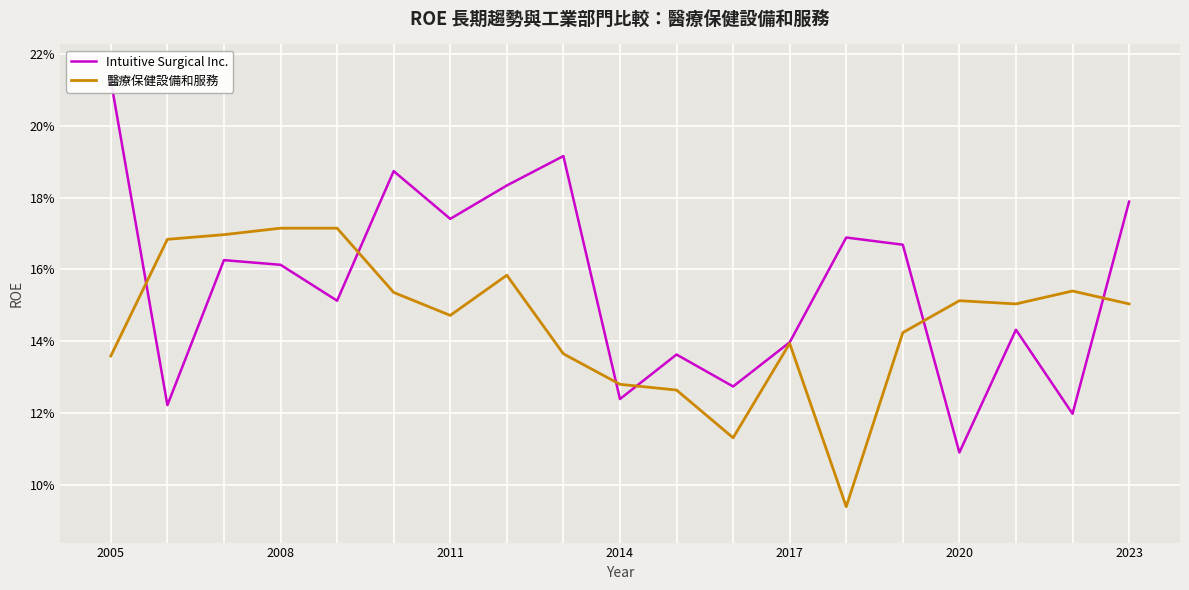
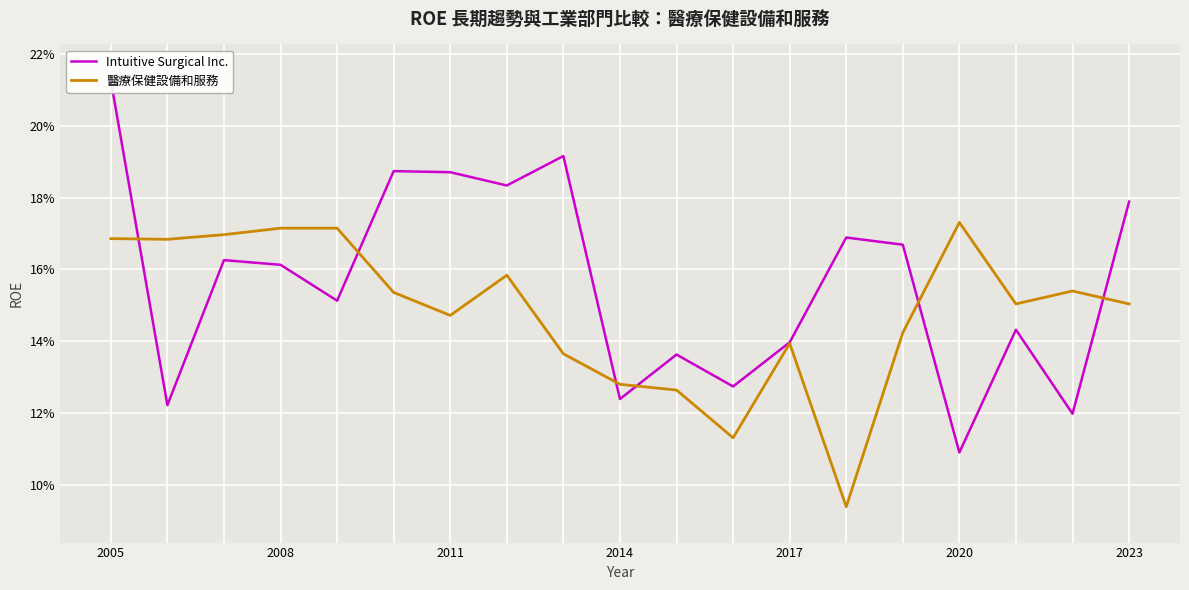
  {
    "Intuitive Surgical Inc.": {
      "2008": "16.1%",
-     "2011": "17.4%",
+     "2011": "18.7%",
      "2014": "12.4%",
      "2020": "10.9%",
      "2023": "17.9%"
    },
    "醫療保健設備和服務": {
-     "2005": "13.6%",
+     "2005": "16.9%",
      "2008": "17.2%",
      "2011": "14.7%",
      "2014": "12.8%",
-     "2020": "15.1%",
+     "2020": "17.3%",
      "2023": "15.0%"
    }
  }
